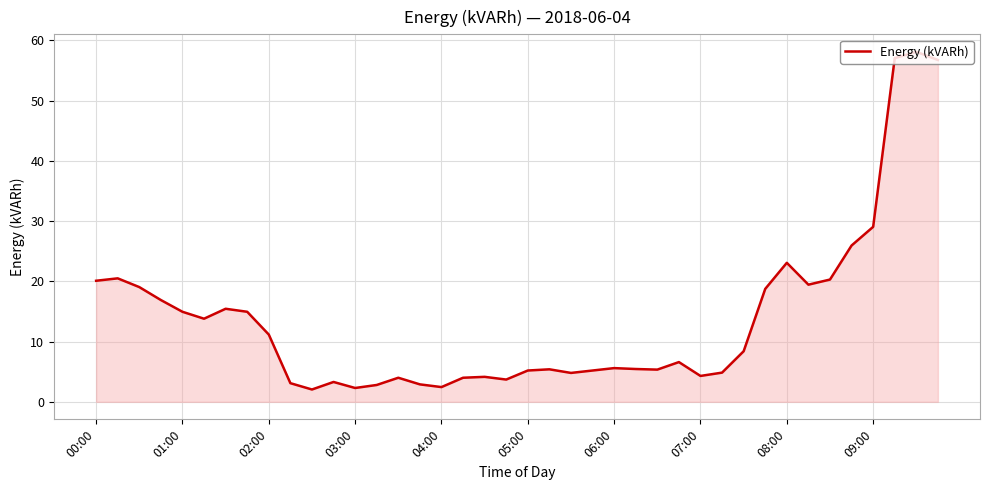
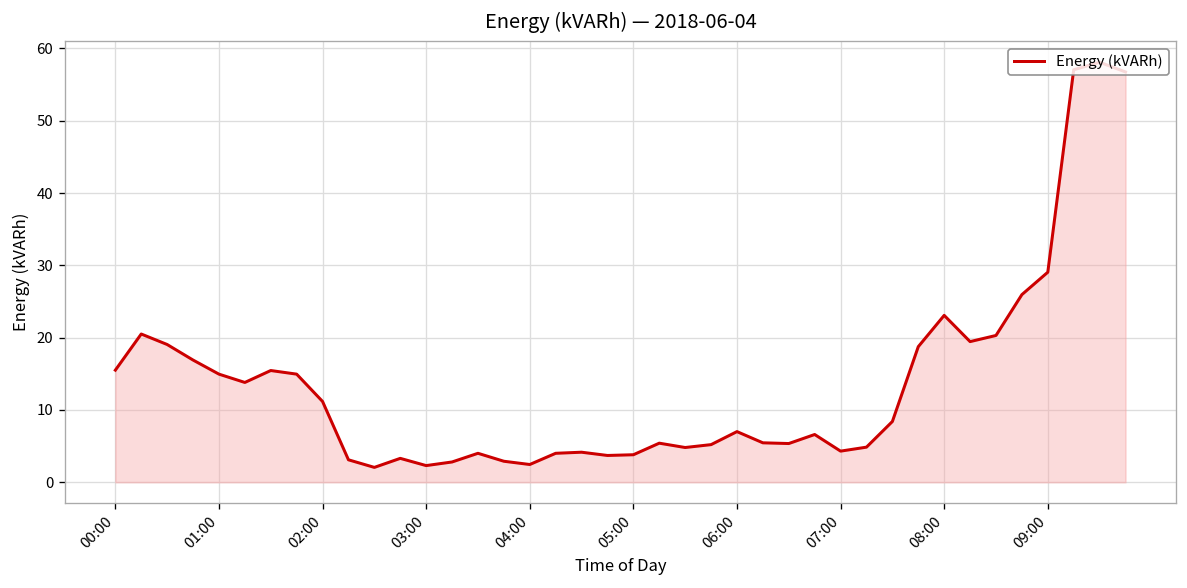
  {
-   "00:00": 20,
+   "00:00": 16,
    "01:00": 15,
    "02:00": 11,
    "03:00": 2,
    "04:00": 2,
-   "05:00": 5,
-   "06:00": 6,
+   "05:00": 4,
+   "06:00": 7,
    "07:00": 4,
    "08:00": 23,
    "09:00": 29
  }
